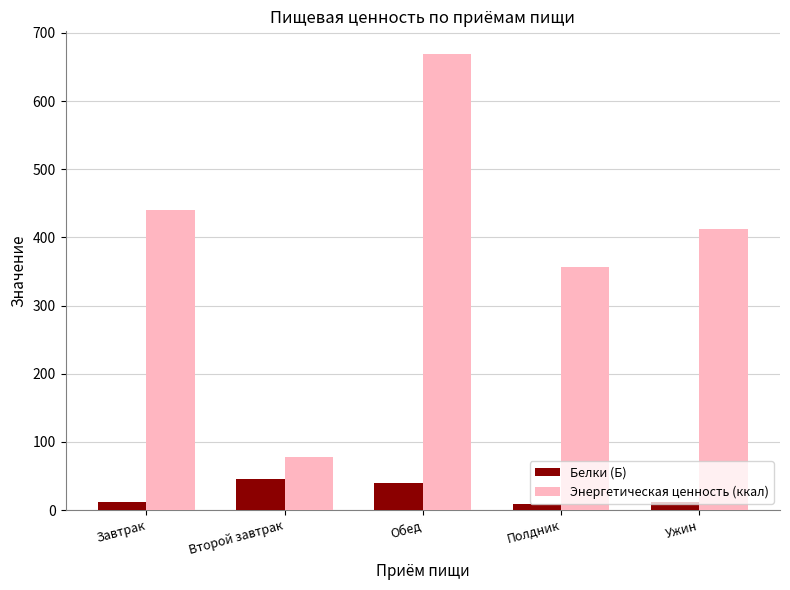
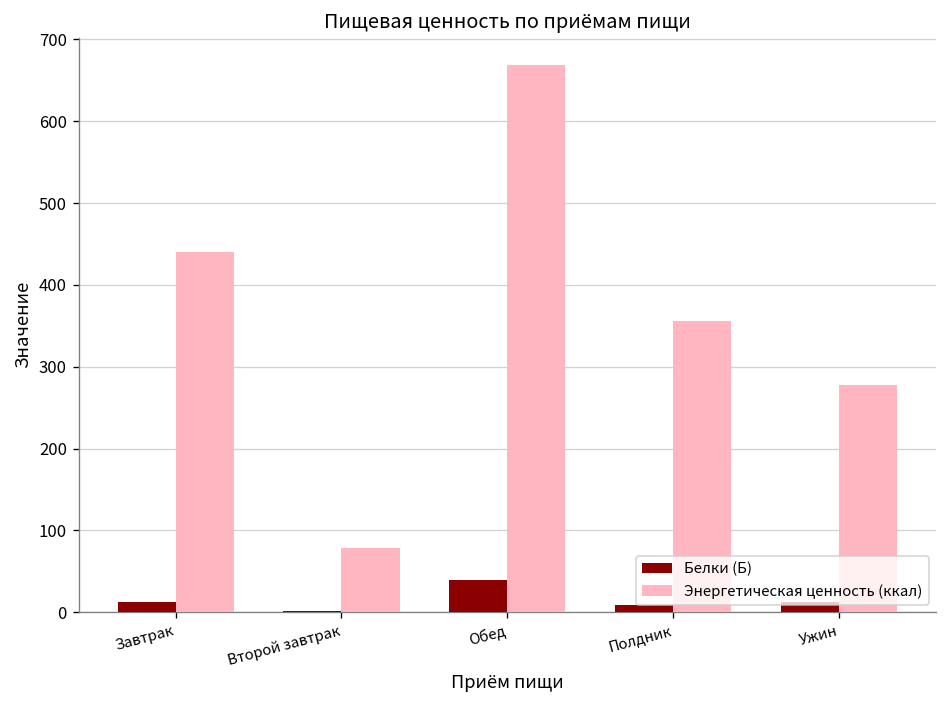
  {
    "Белки (Б)": {
      "Завтрак": 10,
-     "Второй завтрак": 50,
+     "Второй завтрак": 0,
      "Обед": 40,
      "Полдник": 10
    },
    "Энергетическая ценность (ккал)": {
      "Завтрак": 440,
      "Второй завтрак": 80,
      "Обед": 670,
      "Полдник": 360,
-     "Ужин": 410
+     "Ужин": 280
    }
  }
